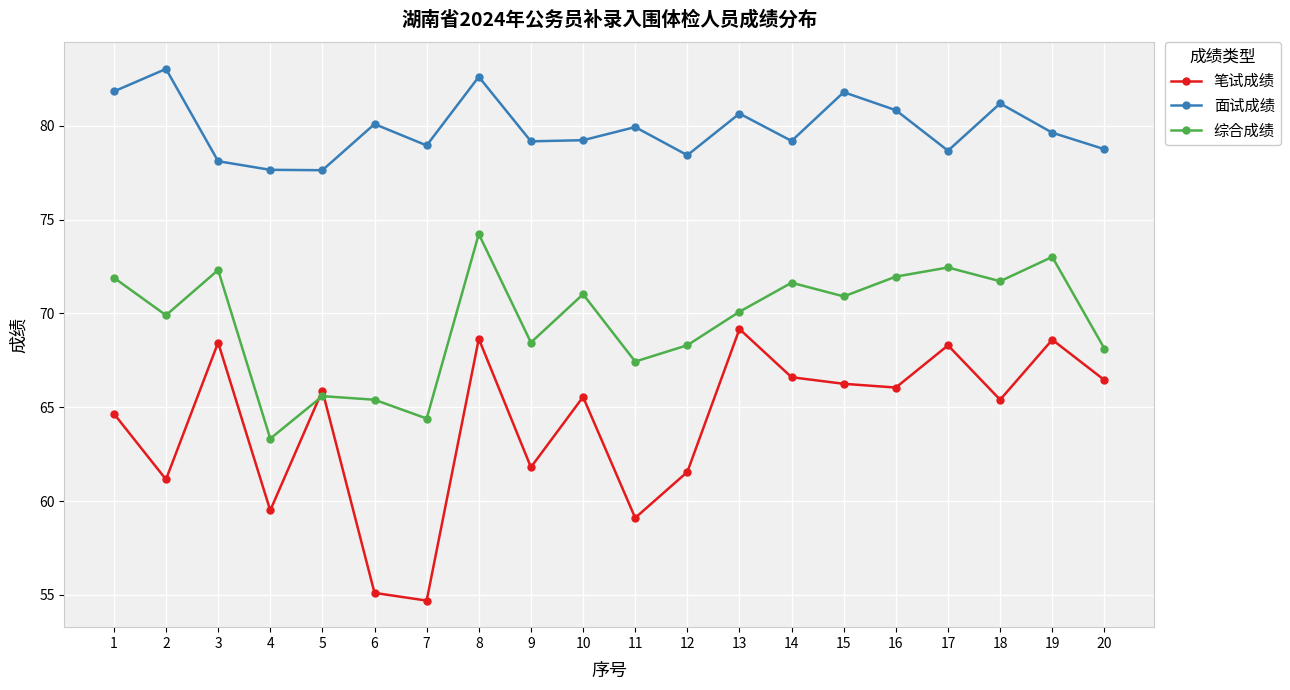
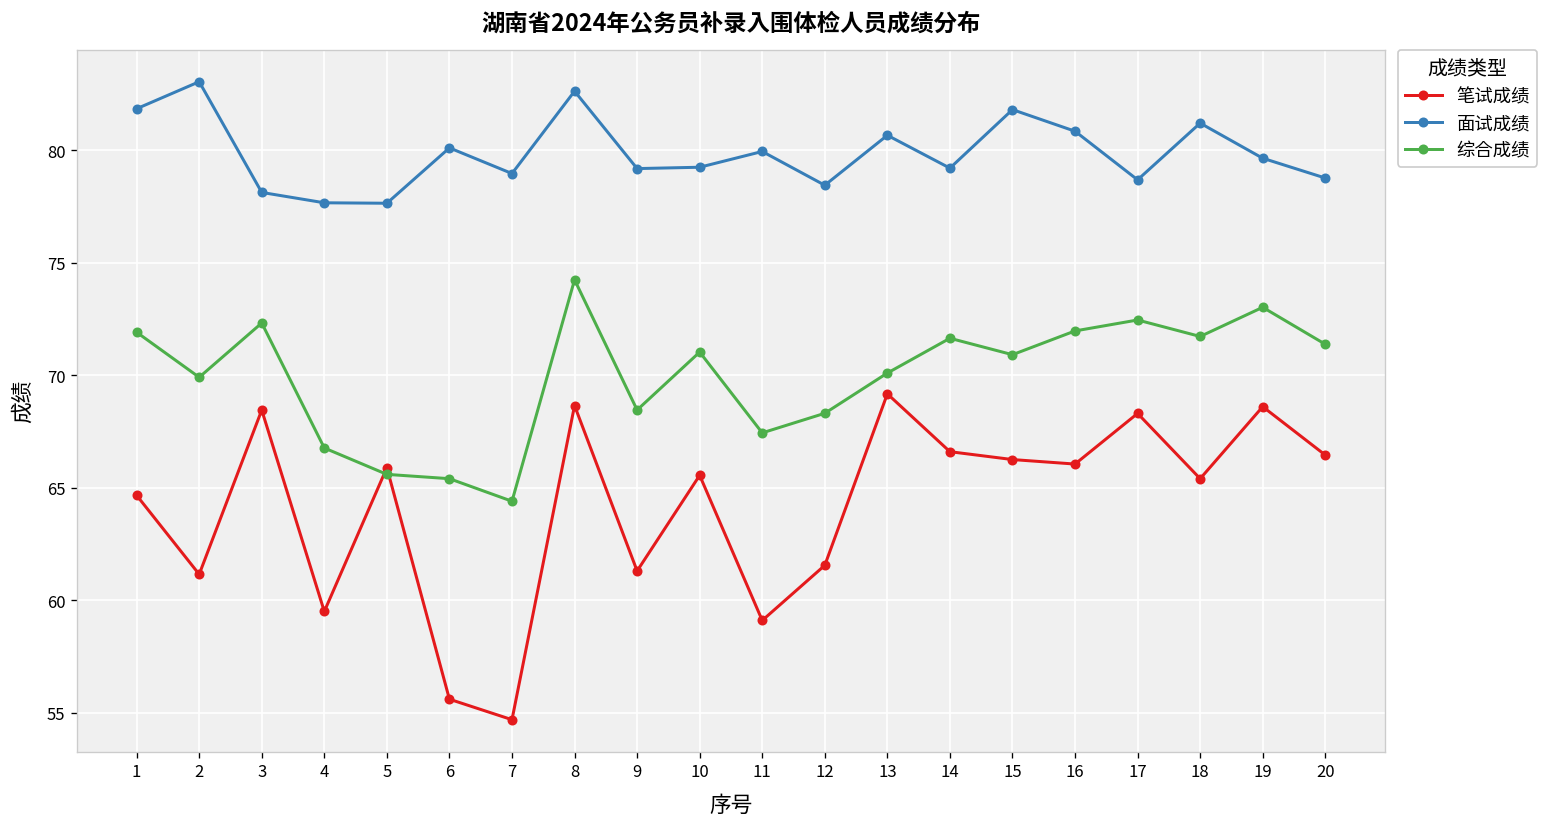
  {
    "笔试成绩": {
      "1": 64.7,
      "2": 61.2,
      "3": 68.5,
      "4": 59.5,
      "5": 65.9,
-     "6": 55.1,
+     "6": 55.6,
      "7": 54.7,
      "8": 68.7,
-     "9": 61.8,
+     "9": 61.3,
      "10": 65.6,
      "11": 59.1,
      "12": 61.6,
      "13": 69.2,
      "14": 66.6,
      "15": 66.3,
      "16": 66.1,
      "17": 68.3,
      "18": 65.4,
      "19": 68.6,
      "20": 66.5
    },
    "面试成绩": {
      "1": 81.8,
      "2": 83.0,
      "3": 78.1,
      "4": 77.7,
      "5": 77.6,
      "6": 80.1,
      "7": 79.0,
      "8": 82.6,
      "9": 79.2,
      "10": 79.2,
      "11": 79.9,
      "12": 78.4,
      "13": 80.7,
      "14": 79.2,
      "15": 81.8,
      "16": 80.8,
      "17": 78.7,
      "18": 81.2,
      "19": 79.6,
      "20": 78.8
    },
    "综合成绩": {
      "1": 71.9,
      "2": 69.9,
      "3": 72.3,
-     "4": 63.3,
+     "4": 66.8,
      "5": 65.6,
      "6": 65.4,
      "7": 64.4,
      "8": 74.2,
      "9": 68.5,
      "10": 71.0,
      "11": 67.4,
      "12": 68.3,
      "13": 70.1,
      "14": 71.6,
      "15": 70.9,
      "16": 72.0,
      "17": 72.5,
      "18": 71.7,
      "19": 73.0,
-     "20": 68.1
+     "20": 71.4
    }
  }
